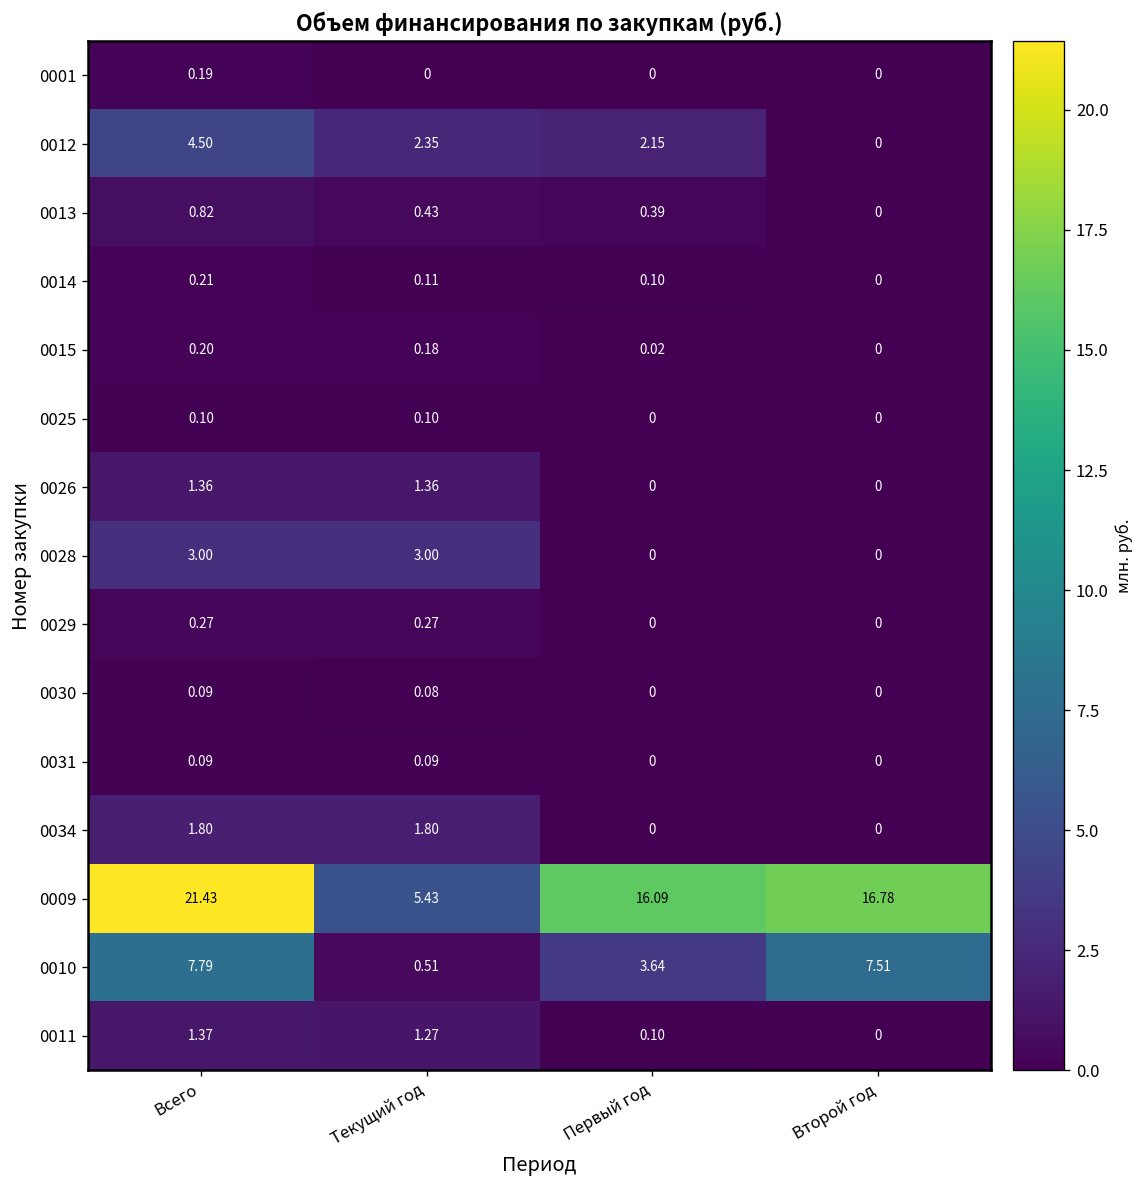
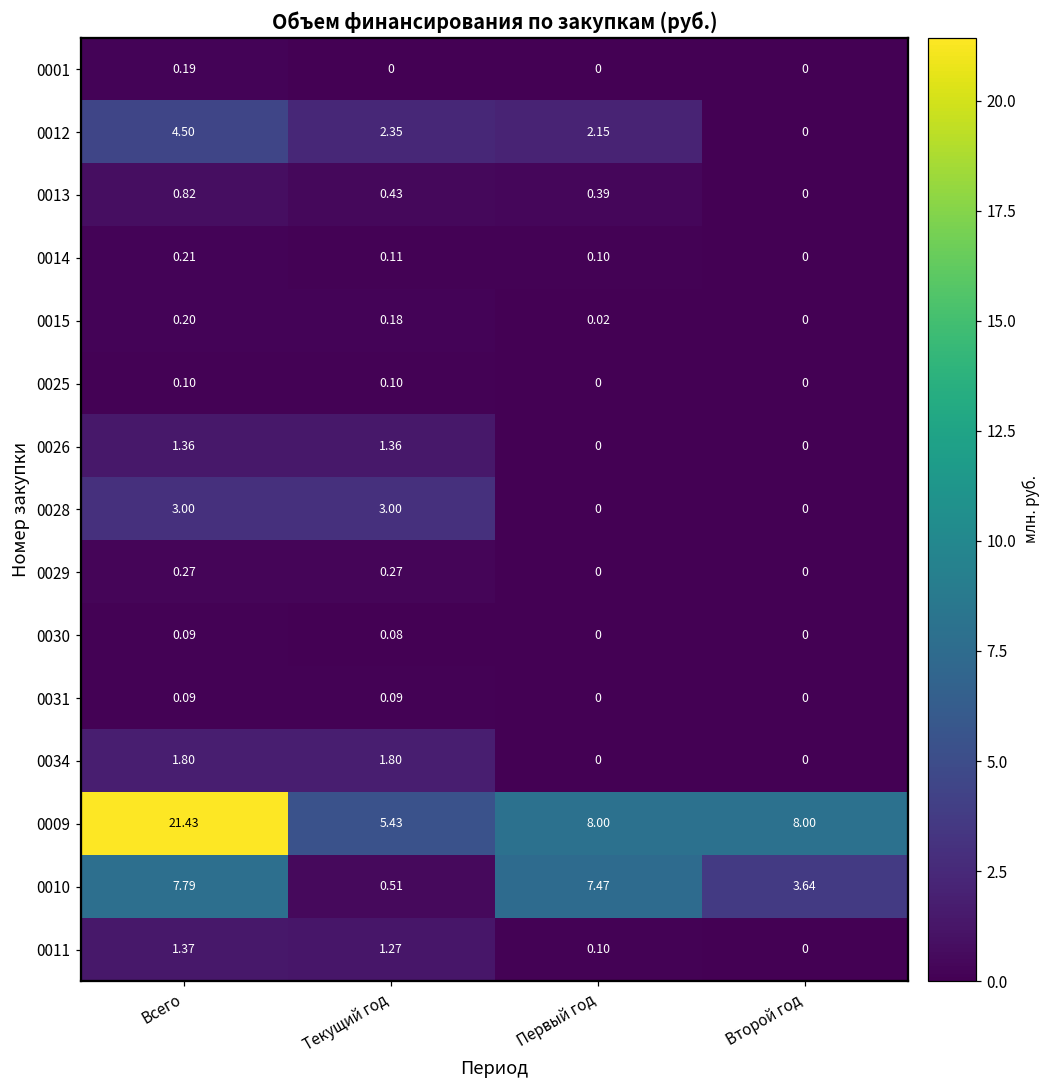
  {
    "0001": {
      "Всего": 0.19,
      "Текущий год": 0,
      "Первый год": 0,
      "Второй год": 0
    },
    "0012": {
      "Всего": 4.50,
      "Текущий год": 2.35,
      "Первый год": 2.15,
      "Второй год": 0
    },
    "0013": {
      "Всего": 0.82,
      "Текущий год": 0.43,
      "Первый год": 0.39,
      "Второй год": 0
    },
    "0014": {
      "Всего": 0.21,
      "Текущий год": 0.11,
      "Первый год": 0.10,
      "Второй год": 0
    },
    "0015": {
      "Всего": 0.20,
      "Текущий год": 0.18,
      "Первый год": 0.02,
      "Второй год": 0
    },
    "0025": {
      "Всего": 0.10,
      "Текущий год": 0.10,
      "Первый год": 0,
      "Второй год": 0
    },
    "0026": {
      "Всего": 1.36,
      "Текущий год": 1.36,
      "Первый год": 0,
      "Второй год": 0
    },
    "0028": {
      "Всего": 3.00,
      "Текущий год": 3.00,
      "Первый год": 0,
      "Второй год": 0
    },
    "0029": {
      "Всего": 0.27,
      "Текущий год": 0.27,
      "Первый год": 0,
      "Второй год": 0
    },
    "0030": {
      "Всего": 0.09,
      "Текущий год": 0.08,
      "Первый год": 0,
      "Второй год": 0
    },
    "0031": {
      "Всего": 0.09,
      "Текущий год": 0.09,
      "Первый год": 0,
      "Второй год": 0
    },
    "0034": {
      "Всего": 1.80,
      "Текущий год": 1.80,
      "Первый год": 0,
      "Второй год": 0
    },
    "0009": {
      "Всего": 21.43,
      "Текущий год": 5.43,
-     "Первый год": 16.09,
-     "Второй год": 16.78
+     "Первый год": 8.00,
+     "Второй год": 8.00
    },
    "0010": {
      "Всего": 7.79,
      "Текущий год": 0.51,
-     "Первый год": 3.64,
-     "Второй год": 7.51
+     "Первый год": 7.47,
+     "Второй год": 3.64
    },
    "0011": {
      "Всего": 1.37,
      "Текущий год": 1.27,
      "Первый год": 0.10,
      "Второй год": 0
    }
  }
